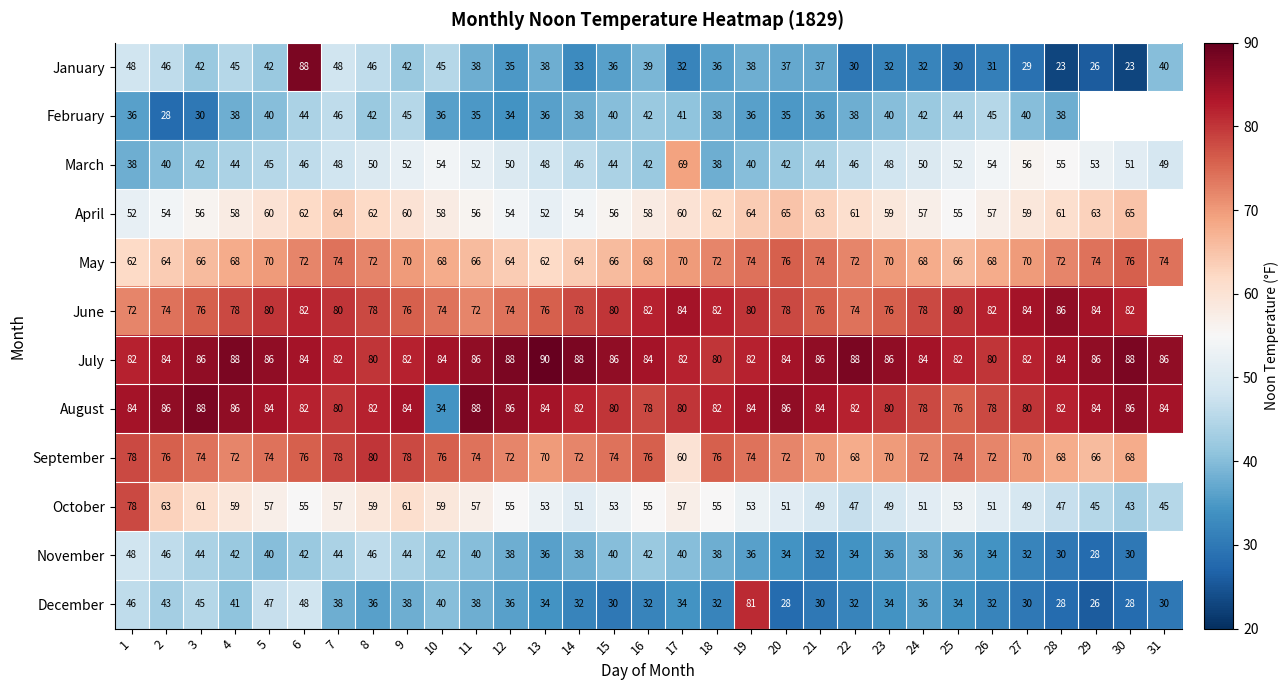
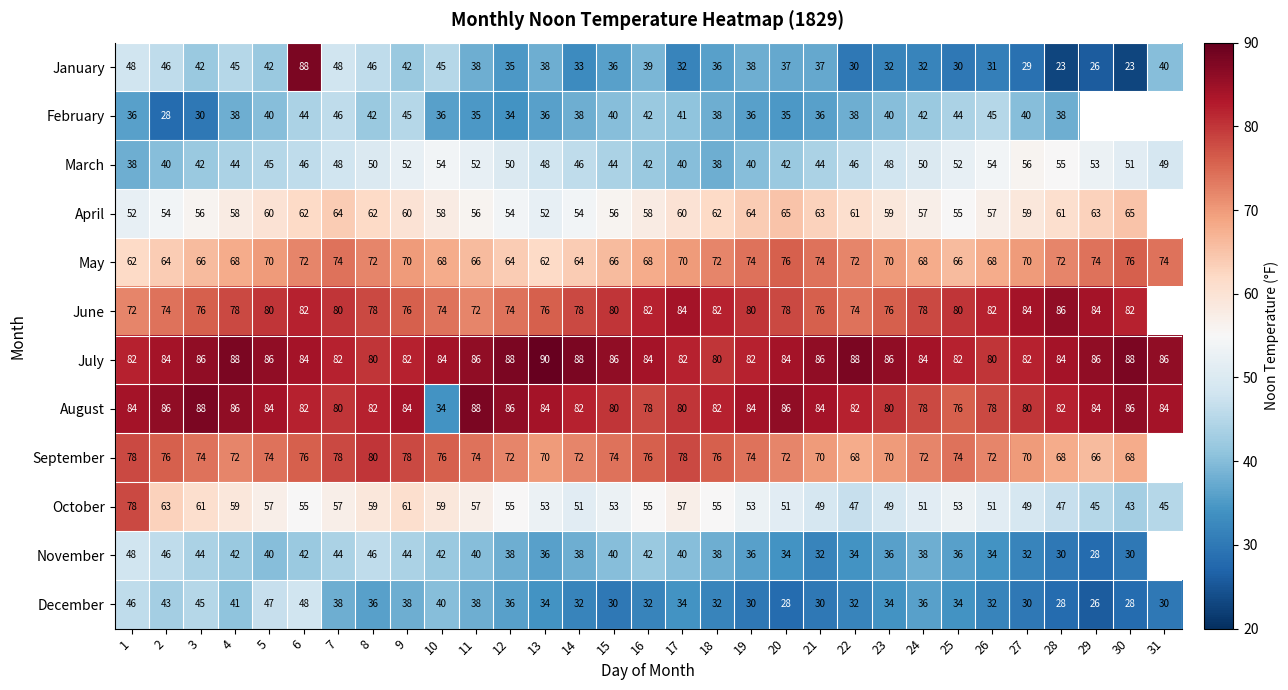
  {
    "March": {
      "1": 38,
      "2": 40,
      "3": 42,
      "4": 44,
      "5": 45,
      "6": 46,
      "7": 48,
      "8": 50,
      "9": 52,
      "10": 54,
      "11": 52,
      "12": 50,
      "13": 48,
      "14": 46,
      "15": 44,
      "16": 42,
-     "17": 69,
+     "17": 40,
      "18": 38,
      "19": 40,
      "20": 42,
      "21": 44,
      "22": 46,
      "23": 48,
      "24": 50,
      "25": 52,
      "26": 54,
      "27": 56,
      "28": 55,
      "29": 53,
      "30": 51,
      "31": 49
    },
    "September": {
      "1": 78,
      "2": 76,
      "3": 74,
      "4": 72,
      "5": 74,
      "6": 76,
      "7": 78,
      "8": 80,
      "9": 78,
      "10": 76,
      "11": 74,
      "12": 72,
      "13": 70,
      "14": 72,
      "15": 74,
      "16": 76,
-     "17": 60,
+     "17": 78,
      "18": 76,
      "19": 74,
      "20": 72,
      "21": 70,
      "22": 68,
      "23": 70,
      "24": 72,
      "25": 74,
      "26": 72,
      "27": 70,
      "28": 68,
      "29": 66,
      "30": 68
    },
    "December": {
      "1": 46,
      "2": 43,
      "3": 45,
      "4": 41,
      "5": 47,
      "6": 48,
      "7": 38,
      "8": 36,
      "9": 38,
      "10": 40,
      "11": 38,
      "12": 36,
      "13": 34,
      "14": 32,
      "15": 30,
      "16": 32,
      "17": 34,
      "18": 32,
-     "19": 81,
+     "19": 30,
      "20": 28,
      "21": 30,
      "22": 32,
      "23": 34,
      "24": 36,
      "25": 34,
      "26": 32,
      "27": 30,
      "28": 28,
      "29": 26,
      "30": 28,
      "31": 30
    }
  }
